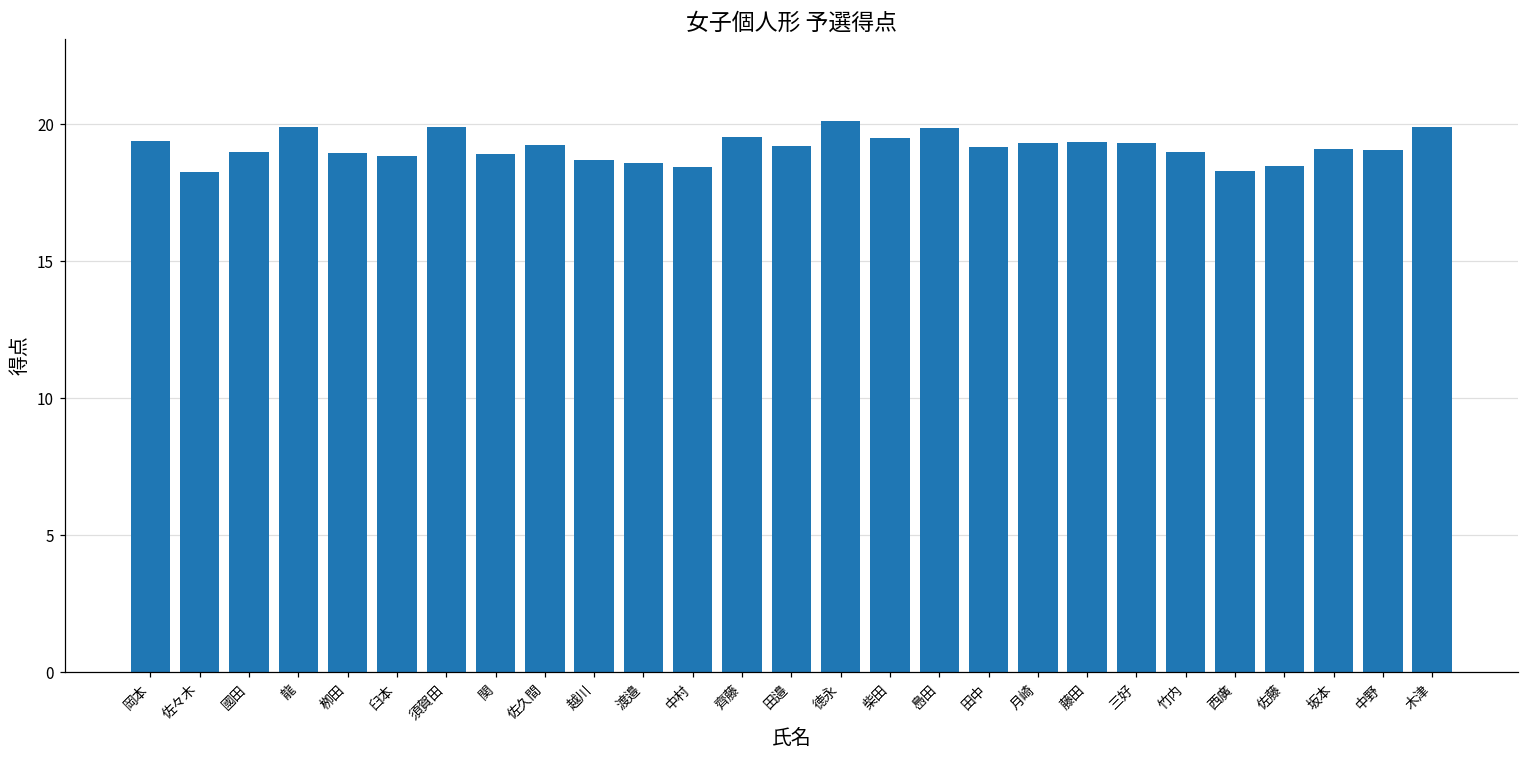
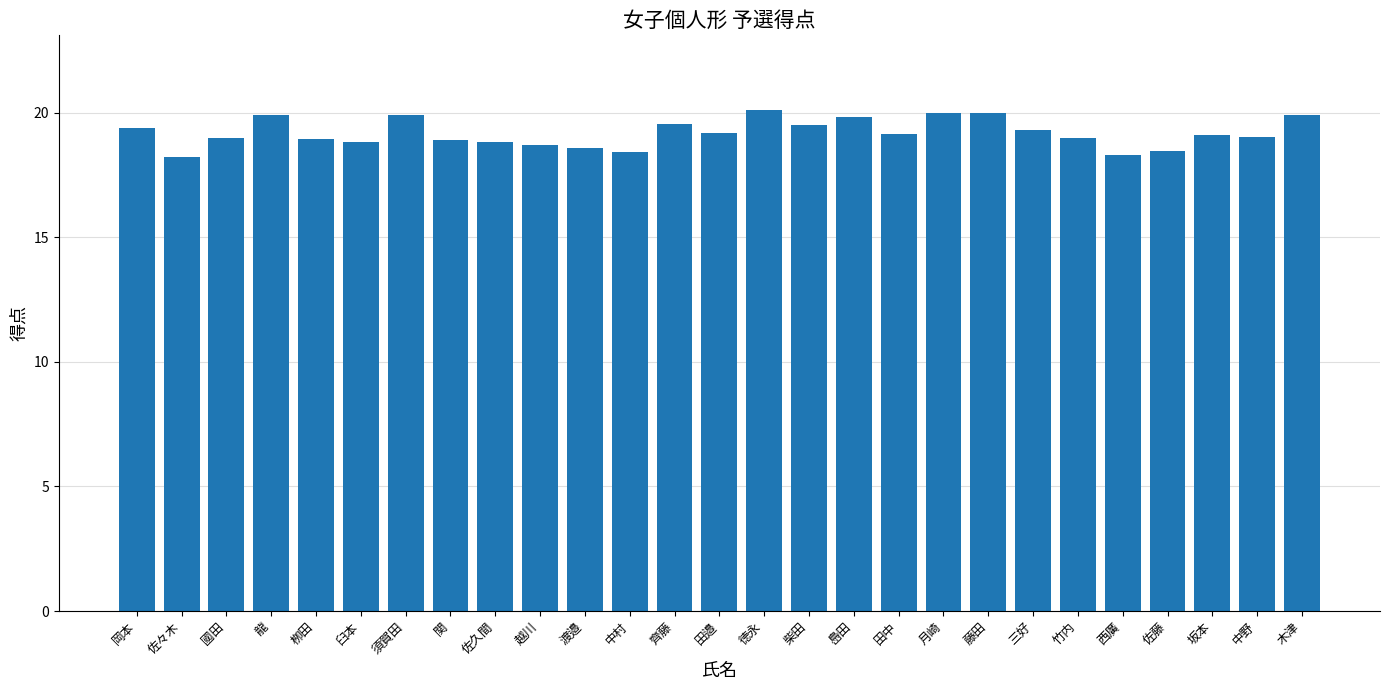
  {
    "岡本": 19.4,
    "佐々木": 18.2,
    "國田": 19.0,
    "龍": 19.9,
    "栁田": 19.0,
    "臼本": 18.9,
    "須賀田": 19.9,
    "関": 18.9,
-   "佐久間": 19.3,
+   "佐久間": 18.8,
    "越川": 18.7,
    "渡邉": 18.6,
    "中村": 18.4,
    "齊藤": 19.6,
    "田邉": 19.2,
    "徳永": 20.1,
    "柴田": 19.5,
    "㠀田": 19.9,
    "田中": 19.2,
-   "月崎": 19.3,
-   "藤田": 19.4,
+   "月崎": 20.0,
+   "藤田": 20.0,
    "三好": 19.3,
    "竹内": 19.0,
    "西廣": 18.3,
    "佐藤": 18.5,
    "坂本": 19.1,
    "中野": 19.1,
    "木津": 19.9
  }
